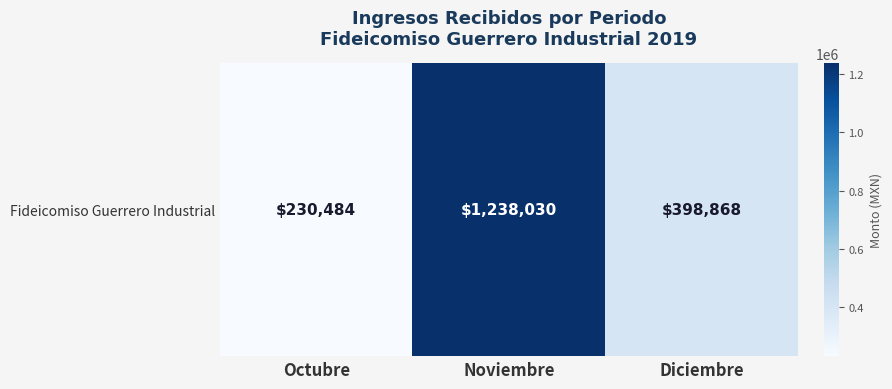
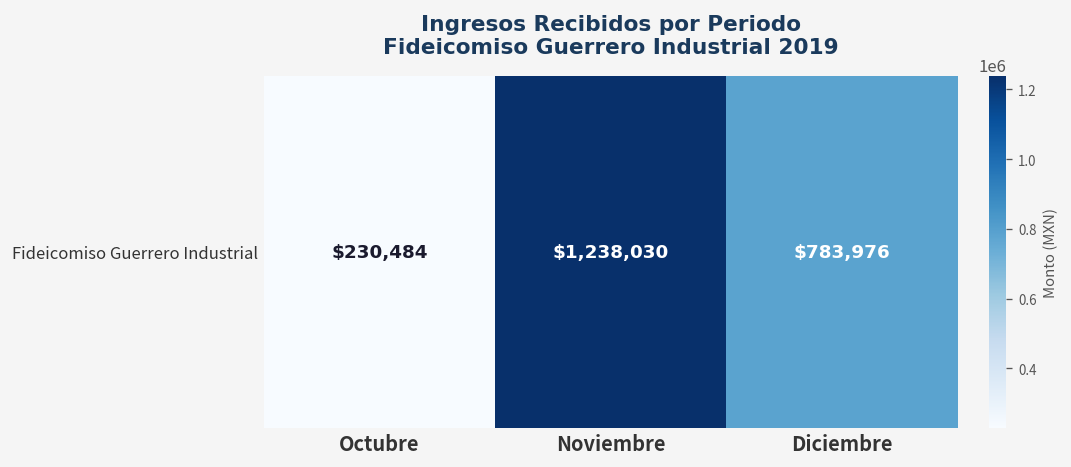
  {
    "Fideicomiso Guerrero Industrial": {
      "Octubre": "$230,484",
      "Noviembre": "$1,238,030",
-     "Diciembre": "$398,868"
+     "Diciembre": "$783,976"
    }
  }
